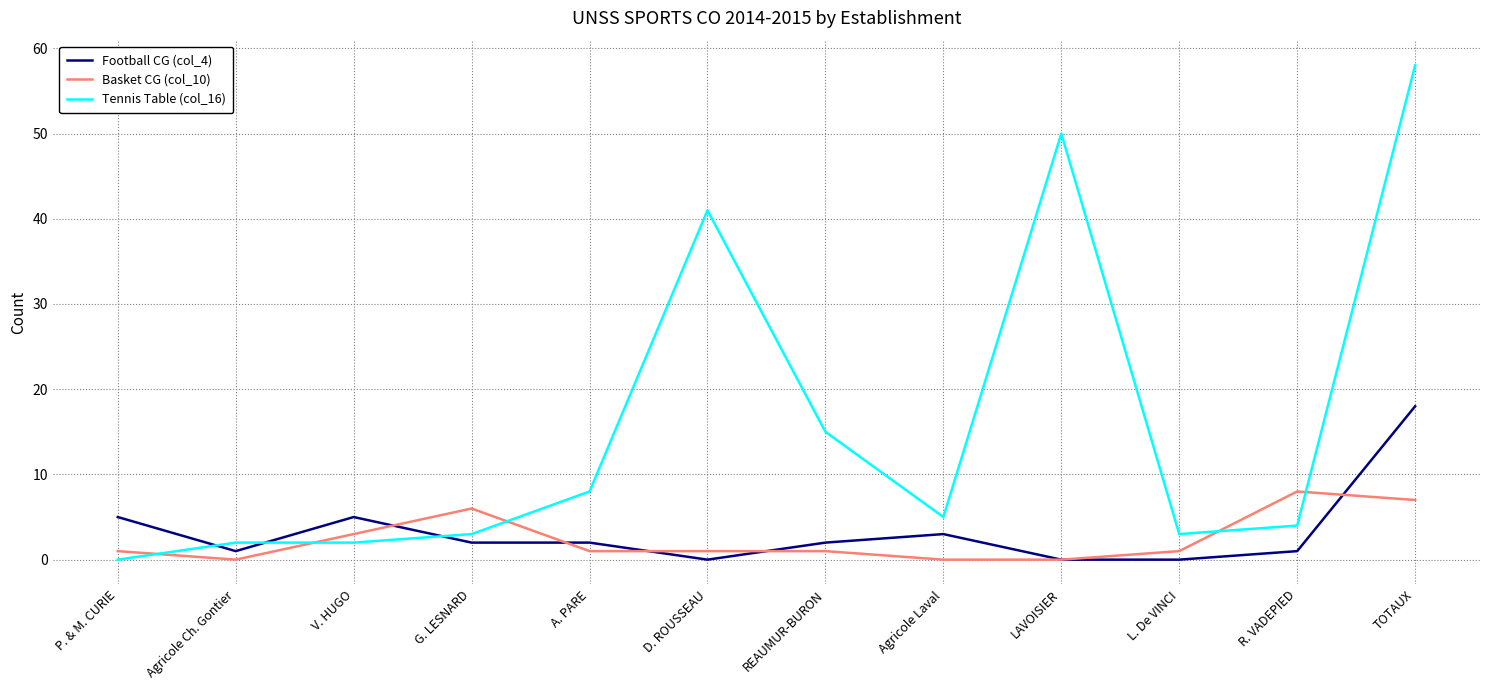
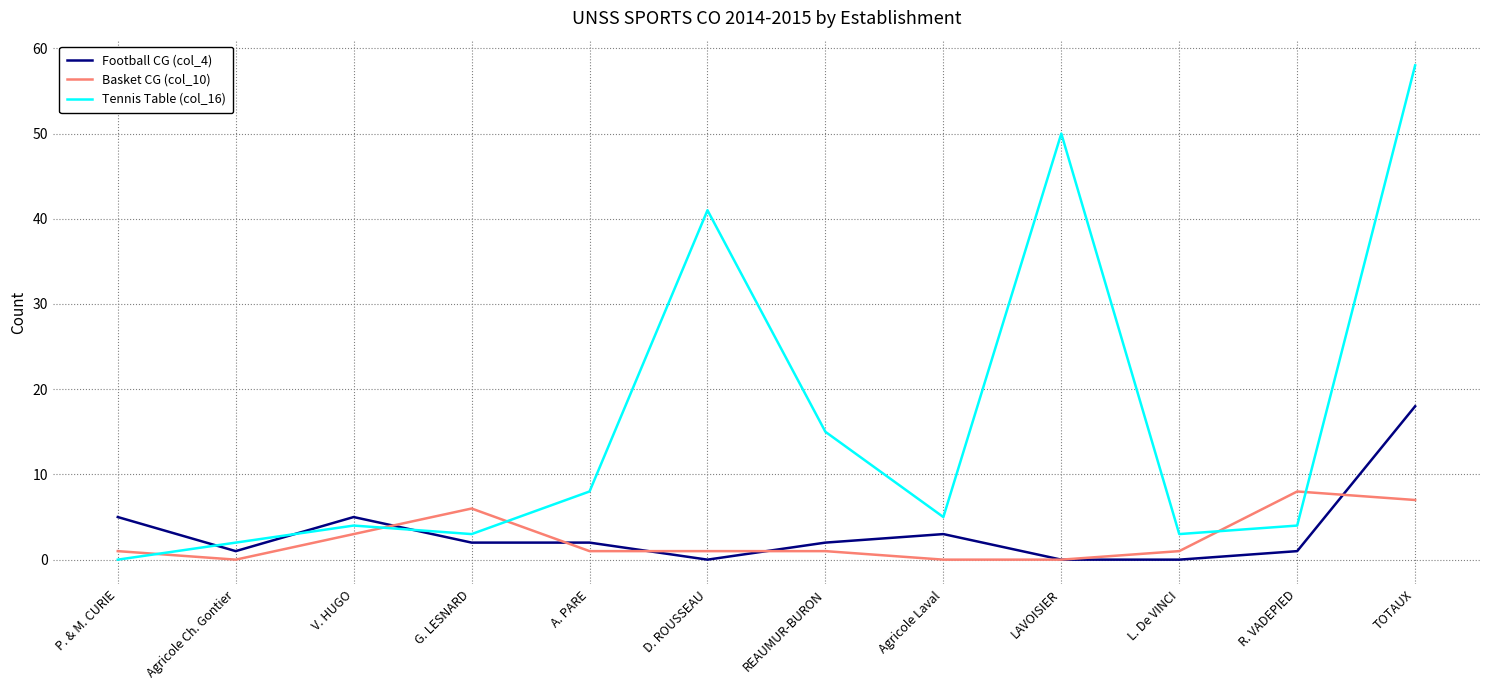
  {
    "Football CG (col_4)": {
      "P. & M. CURIE": 5,
      "Agricole Ch. Gontier": 1,
      "V. HUGO": 5,
      "G. LESNARD": 2,
      "A. PARE": 2,
      "D. ROUSSEAU": 0,
      "REAUMUR-BURON": 2,
      "Agricole Laval": 3,
      "L. De VINCI": 0,
      "R. VADEPIED": 1,
      "TOTAUX": 18
    },
    "Basket CG (col_10)": {
      "P. & M. CURIE": 1,
      "Agricole Ch. Gontier": 0,
      "V. HUGO": 3,
      "G. LESNARD": 6,
      "A. PARE": 1,
      "D. ROUSSEAU": 1,
      "REAUMUR-BURON": 1,
      "Agricole Laval": 0,
      "L. De VINCI": 1,
      "R. VADEPIED": 8,
      "TOTAUX": 7
    },
    "Tennis Table (col_16)": {
      "P. & M. CURIE": 0,
      "Agricole Ch. Gontier": 2,
-     "V. HUGO": 2,
+     "V. HUGO": 4,
      "G. LESNARD": 3,
      "A. PARE": 8,
      "D. ROUSSEAU": 41,
      "REAUMUR-BURON": 15,
      "Agricole Laval": 5,
      "LAVOISIER": 50,
      "L. De VINCI": 3,
      "R. VADEPIED": 4,
      "TOTAUX": 58
    }
  }
